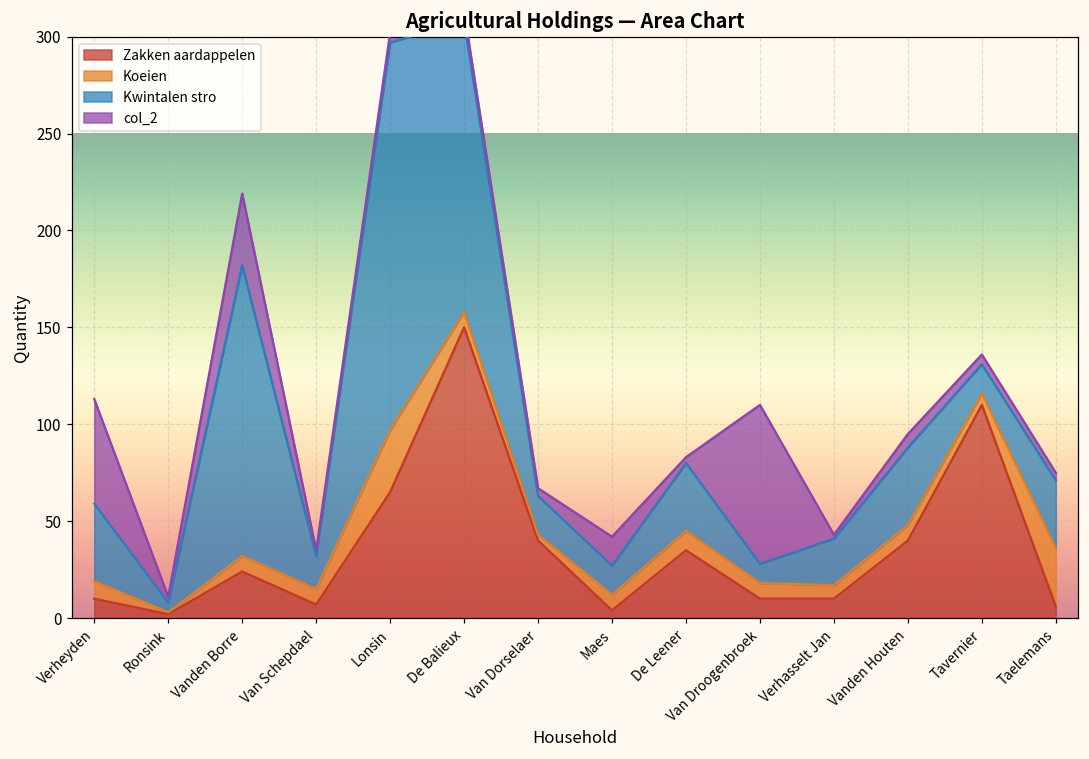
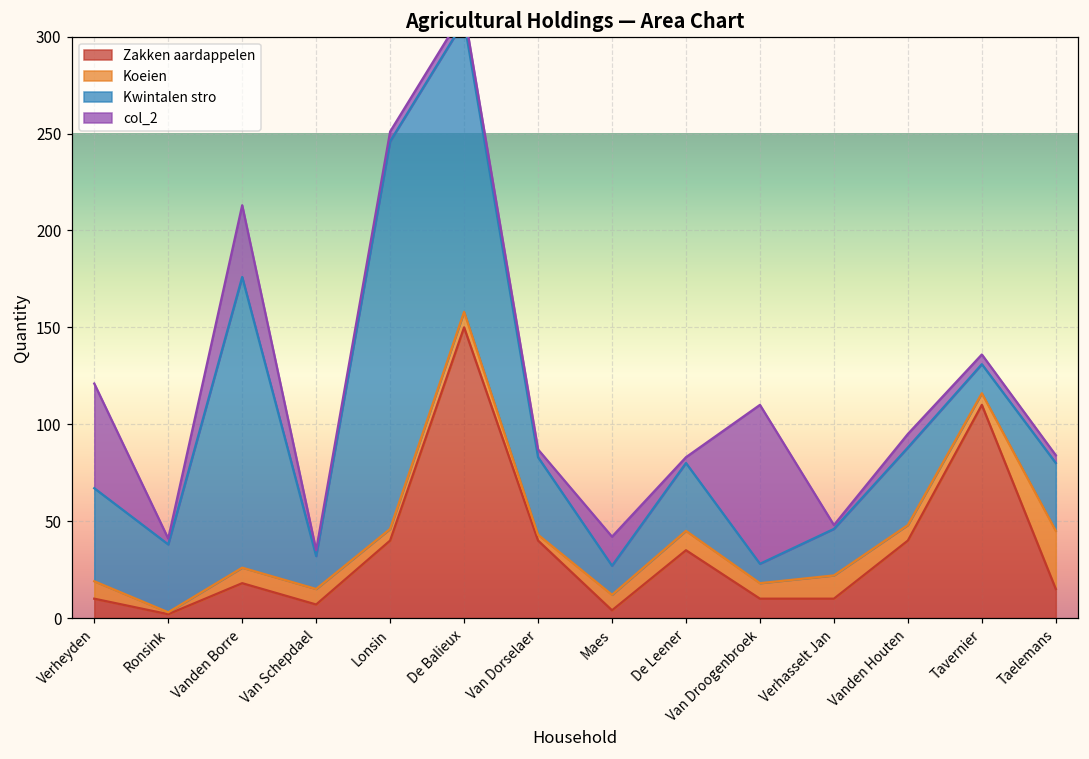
  {
    "Zakken aardappelen": {
      "Verheyden": 10,
-     "Vanden Borre": 24,
+     "Vanden Borre": 18,
      "Van Schepdael": 7,
-     "Lonsin": 65,
+     "Lonsin": 40,
      "De Balieux": 150,
      "Van Dorselaer": 40,
      "Maes": 4,
      "De Leener": 35,
      "Van Droogenbroek": 10,
      "Verhasselt Jan": 10,
      "Vanden Houten": 40,
      "Tavernier": 110,
-     "Taelemans": 6
+     "Taelemans": 15
    },
    "Koeien": {
      "Verheyden": 9,
      "Vanden Borre": 8,
      "Van Schepdael": 8,
-     "Lonsin": 32,
+     "Lonsin": 6,
      "De Balieux": 8,
      "Van Dorselaer": 3,
      "Maes": 8,
      "De Leener": 10,
      "Van Droogenbroek": 8,
-     "Verhasselt Jan": 7,
+     "Verhasselt Jan": 12,
      "Vanden Houten": 8,
      "Tavernier": 6,
      "Taelemans": 30
    },
    "Kwintalen stro": {
-     "Verheyden": 40,
-     "Ronsink": 5,
+     "Verheyden": 48,
+     "Ronsink": 35,
      "Vanden Borre": 150,
      "Van Schepdael": 17,
      "Lonsin": 200,
-     "Van Dorselaer": 20,
+     "Van Dorselaer": 40,
      "Maes": 15,
      "De Leener": 35,
      "Van Droogenbroek": 10,
      "Verhasselt Jan": 24,
      "Vanden Houten": 40,
      "Tavernier": 15,
      "Taelemans": 35
    },
    "col_2": {
      "Verheyden": 54,
      "Ronsink": 3,
      "Vanden Borre": 37,
      "Van Schepdael": 3,
      "Van Dorselaer": 4,
      "Maes": 15,
      "De Leener": 3,
      "Van Droogenbroek": 82,
      "Verhasselt Jan": 2,
      "Vanden Houten": 7,
      "Tavernier": 5,
      "Taelemans": 4
    }
  }
